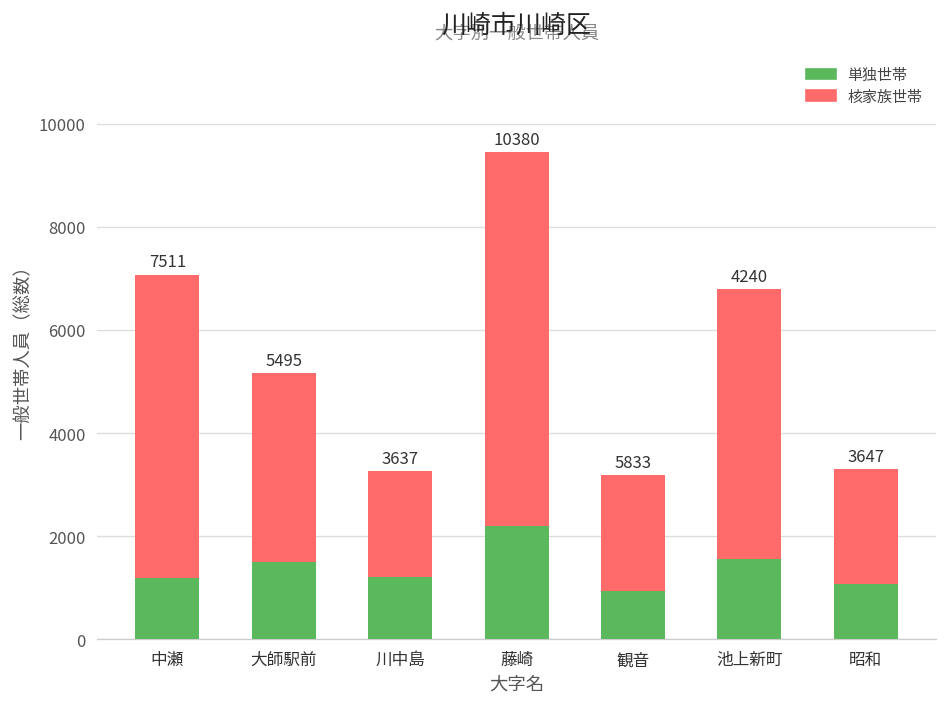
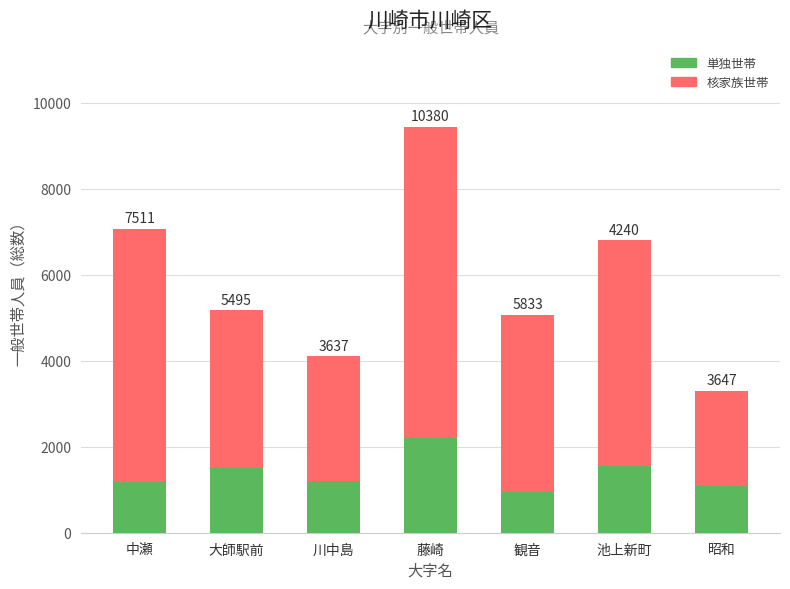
  {
    "単独世帯": {
      "中瀬": 1200,
      "大師駅前": 1500,
      "川中島": 1200,
      "藤崎": 2200,
      "観音": 900,
      "池上新町": 1600,
      "昭和": 1100
    },
    "核家族世帯": {
-     "川中島": 2100,
-     "観音": 2200
+     "川中島": 2900,
+     "観音": 4100
    }
  }
